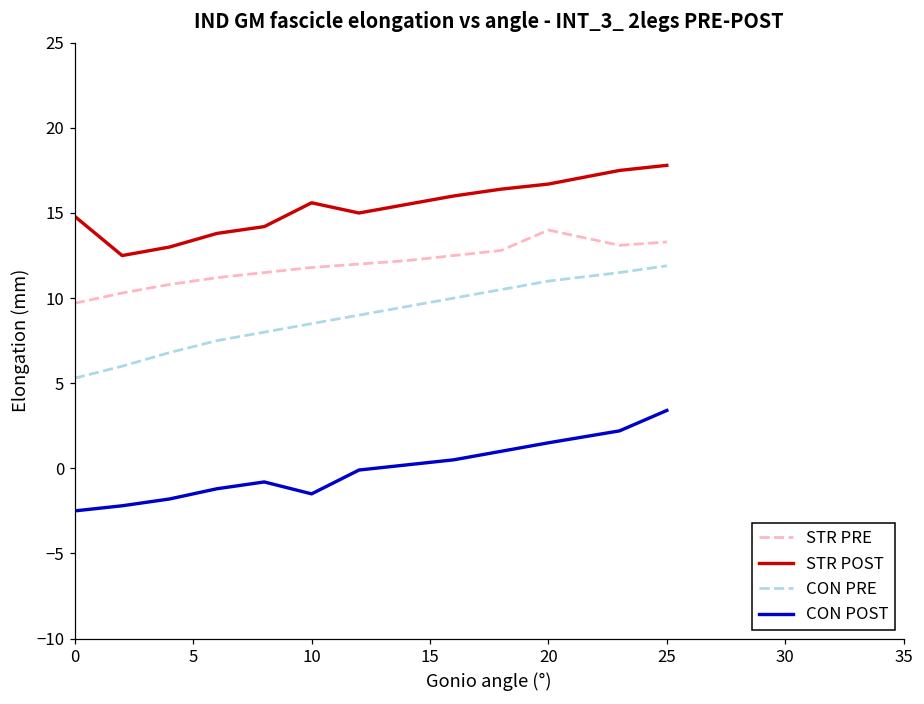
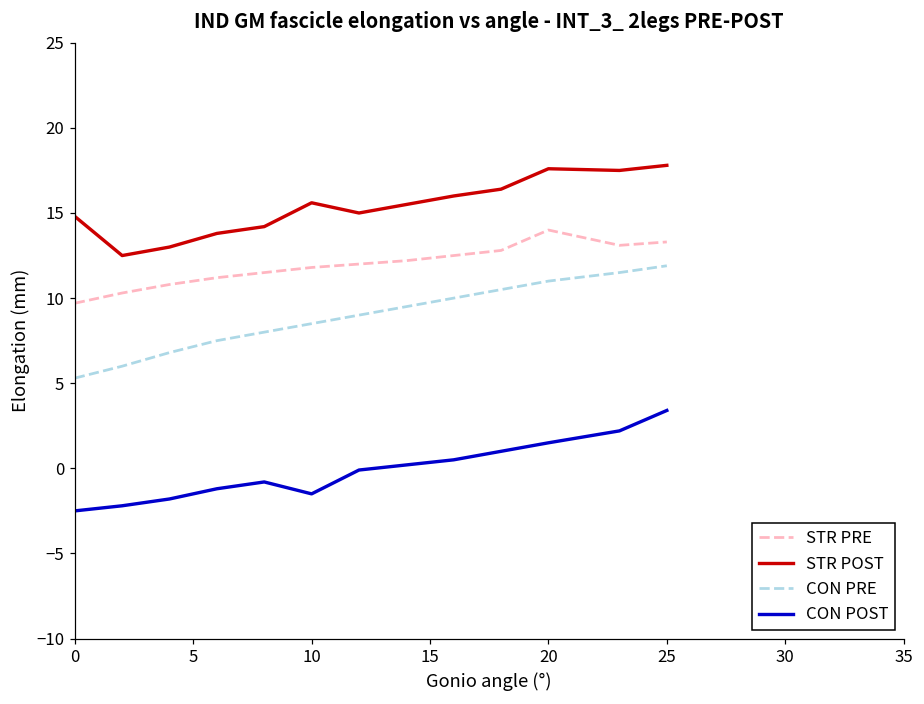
  {
    "STR PRE": {
      "0": 9.7,
      "10": 11.8,
      "20": 14.0,
      "25": 13.3
    },
    "STR POST": {
      "0": 14.8,
      "10": 15.6,
-     "20": 16.7,
+     "20": 17.6,
      "25": 17.8
    },
    "CON PRE": {
      "0": 5.3,
      "10": 8.5,
      "20": 11.0,
      "25": 11.9
    },
    "CON POST": {
      "0": -2.5,
      "10": -1.5,
      "20": 1.5,
      "25": 3.4
    }
  }
